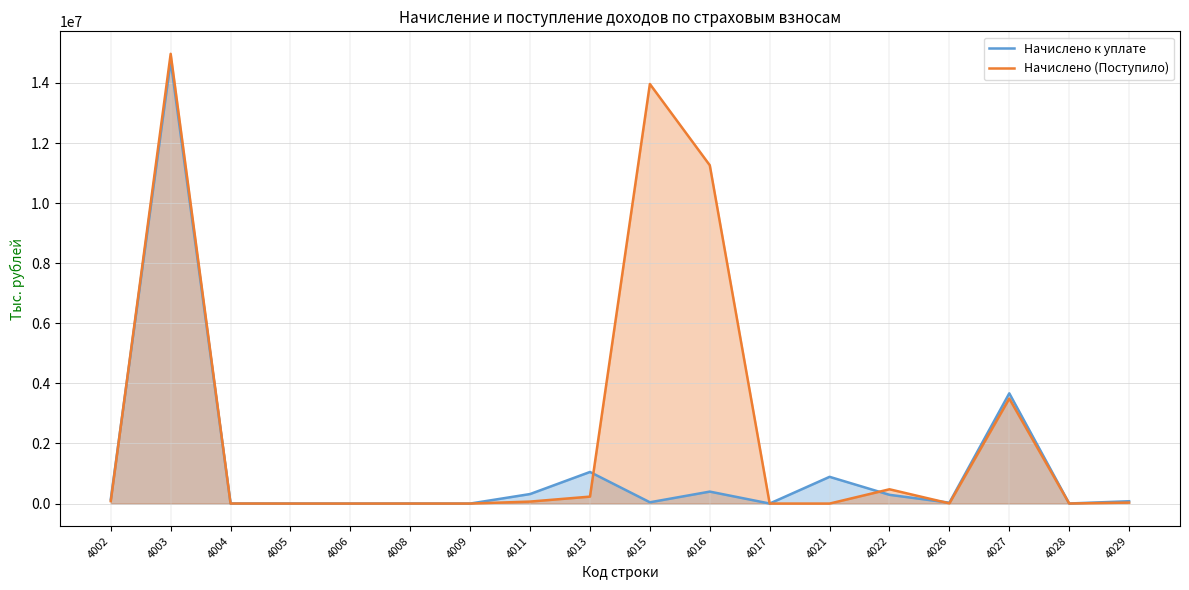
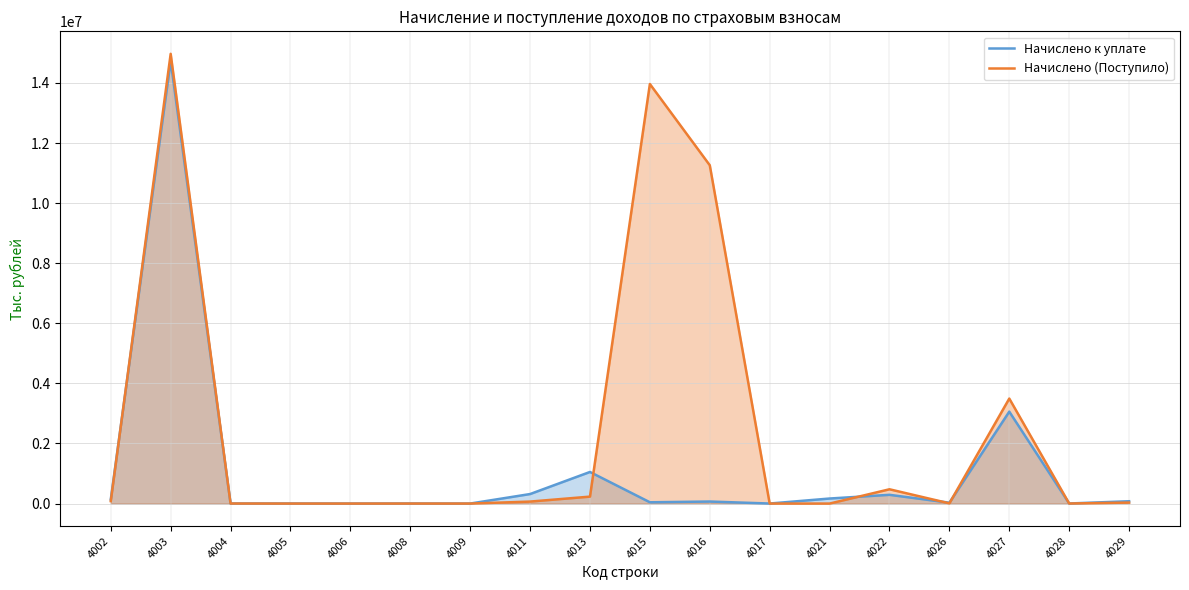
  {
    "Начислено к уплате": {
      "4003": 14700000,
      "4011": 300000,
      "4013": 1100000,
      "4015": 0,
-     "4016": 400000,
-     "4021": 900000,
+     "4016": 100000,
+     "4021": 200000,
      "4022": 300000,
-     "4027": 3700000
+     "4027": 3100000
    },
    "Начислено (Поступило)": {
      "4003": 15000000,
      "4011": 100000,
      "4013": 200000,
      "4015": 14000000,
      "4016": 11300000,
      "4021": 0,
      "4022": 500000,
      "4027": 3500000
    }
  }
